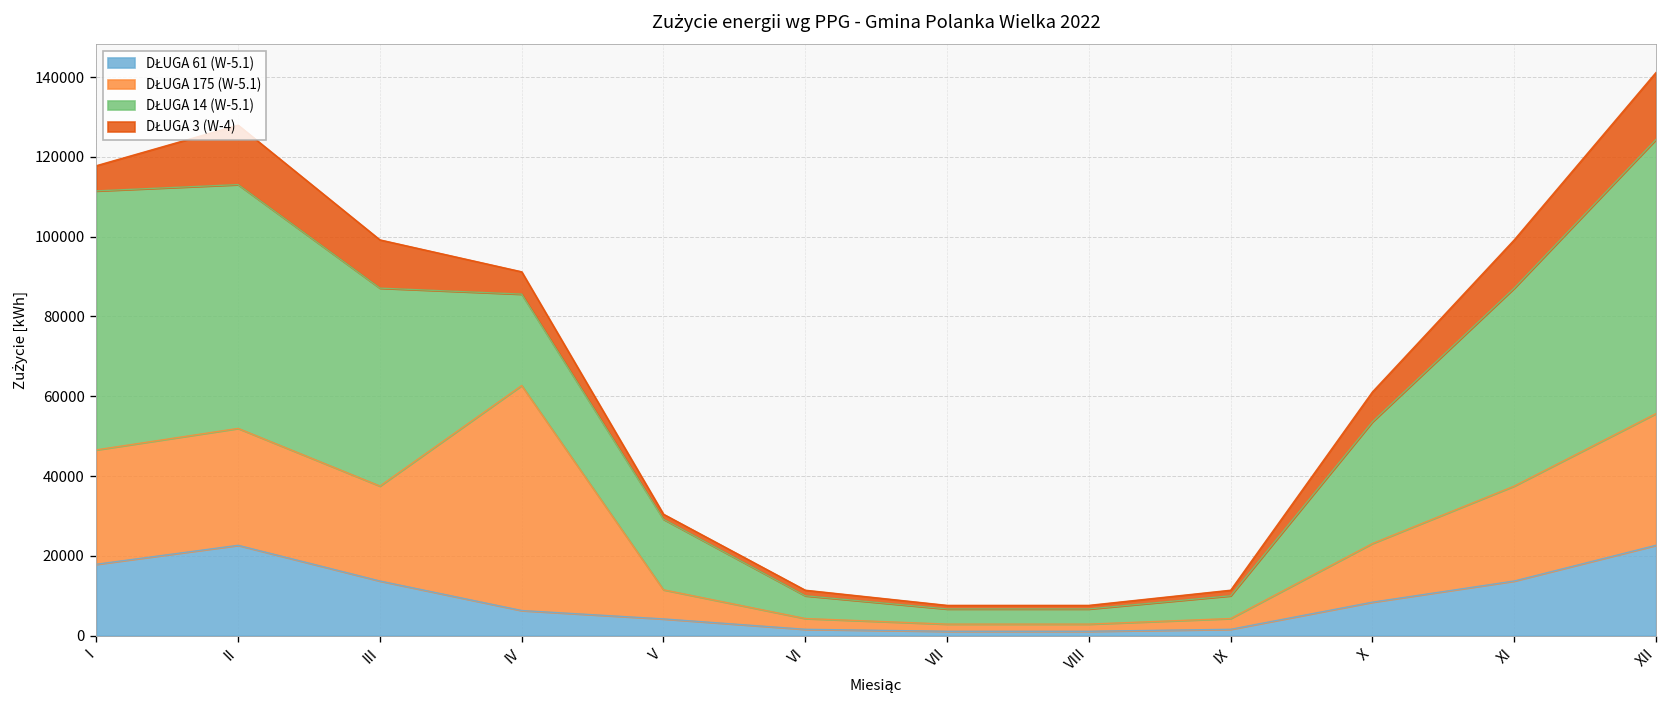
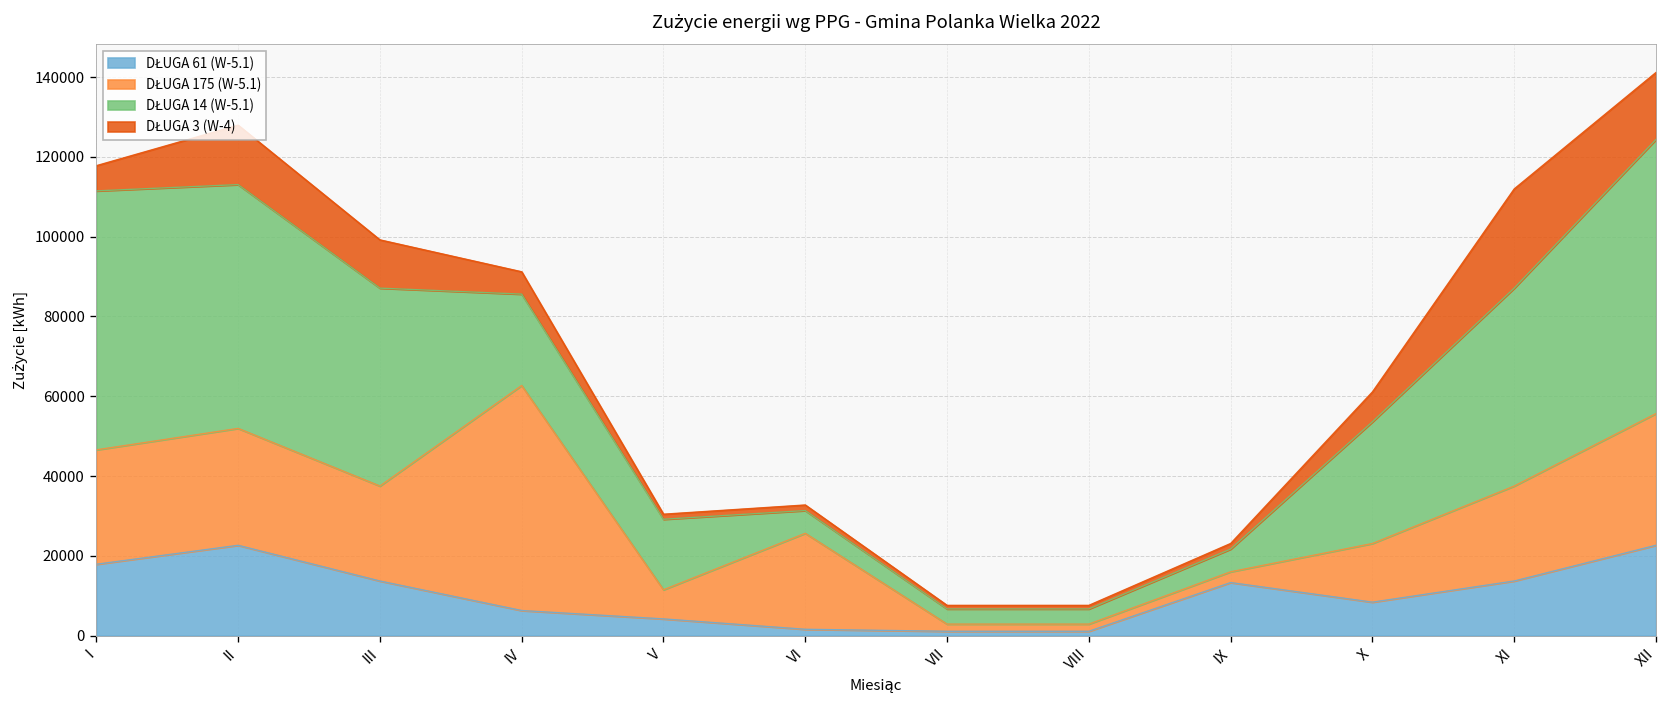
  {
    "DŁUGA 61 (W-5.1)": {
      "I": 18000,
      "II": 23000,
      "III": 14000,
      "IV": 6000,
      "V": 4000,
      "VI": 2000,
      "VII": 1000,
      "VIII": 1000,
-     "IX": 2000,
+     "IX": 13000,
      "X": 8000,
      "XI": 14000,
      "XII": 23000
    },
    "DŁUGA 175 (W-5.1)": {
      "I": 29000,
      "II": 29000,
      "III": 24000,
      "IV": 56000,
      "V": 7000,
-     "VI": 3000,
+     "VI": 24000,
      "VII": 2000,
      "VIII": 2000,
      "IX": 3000,
      "X": 15000,
      "XI": 24000,
      "XII": 33000
    },
    "DŁUGA 14 (W-5.1)": {
      "I": 65000,
      "II": 61000,
      "III": 50000,
      "IV": 23000,
      "V": 18000,
      "VI": 6000,
      "VII": 4000,
      "VIII": 4000,
      "IX": 6000,
      "X": 31000,
      "XI": 50000,
      "XII": 69000
    },
    "DŁUGA 3 (W-4)": {
      "I": 6000,
      "III": 12000,
      "IV": 6000,
      "V": 1000,
      "VI": 1000,
      "VII": 1000,
      "VIII": 1000,
      "IX": 1000,
      "X": 8000,
-     "XI": 12000,
+     "XI": 25000,
      "XII": 17000
    }
  }
